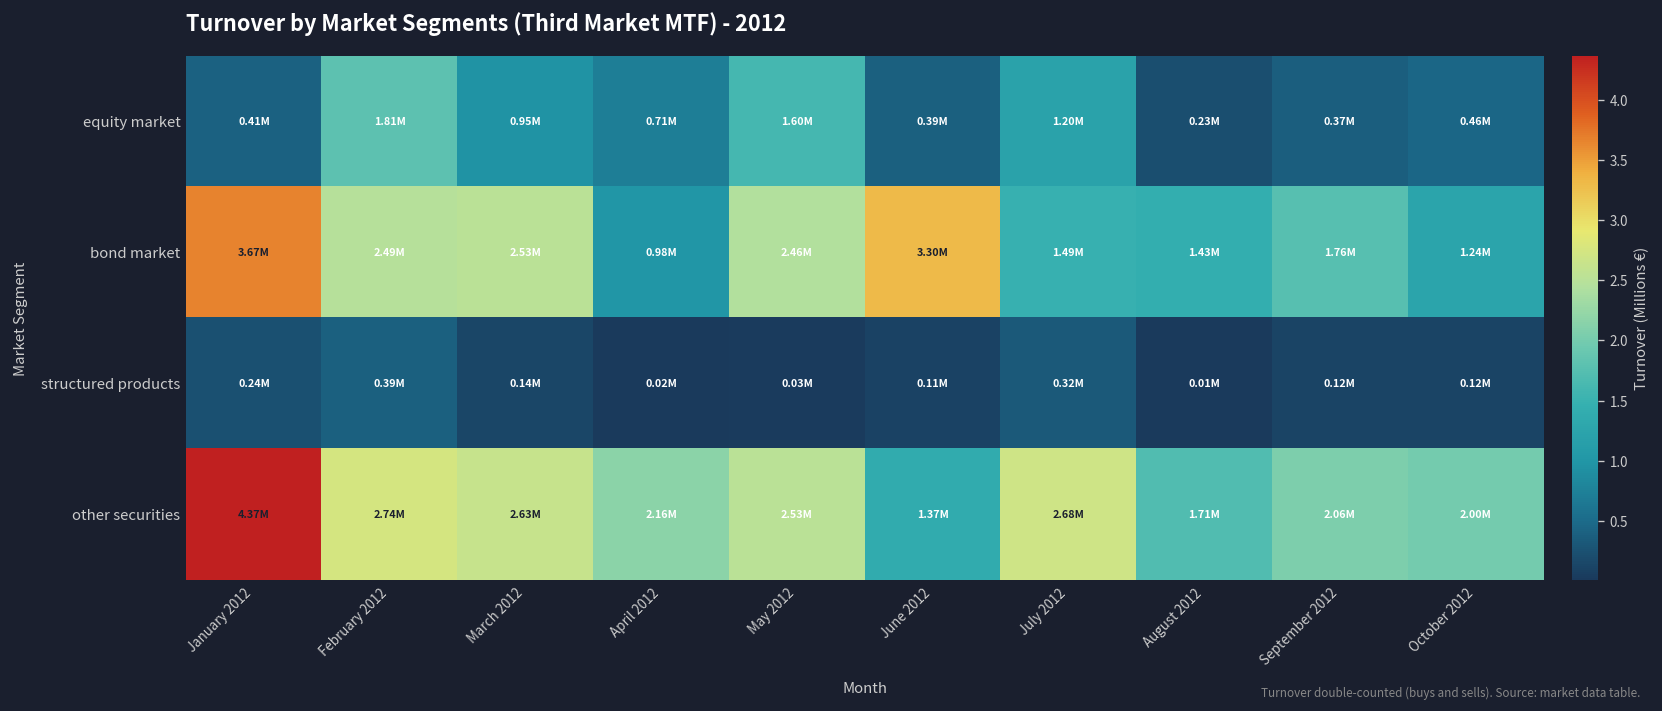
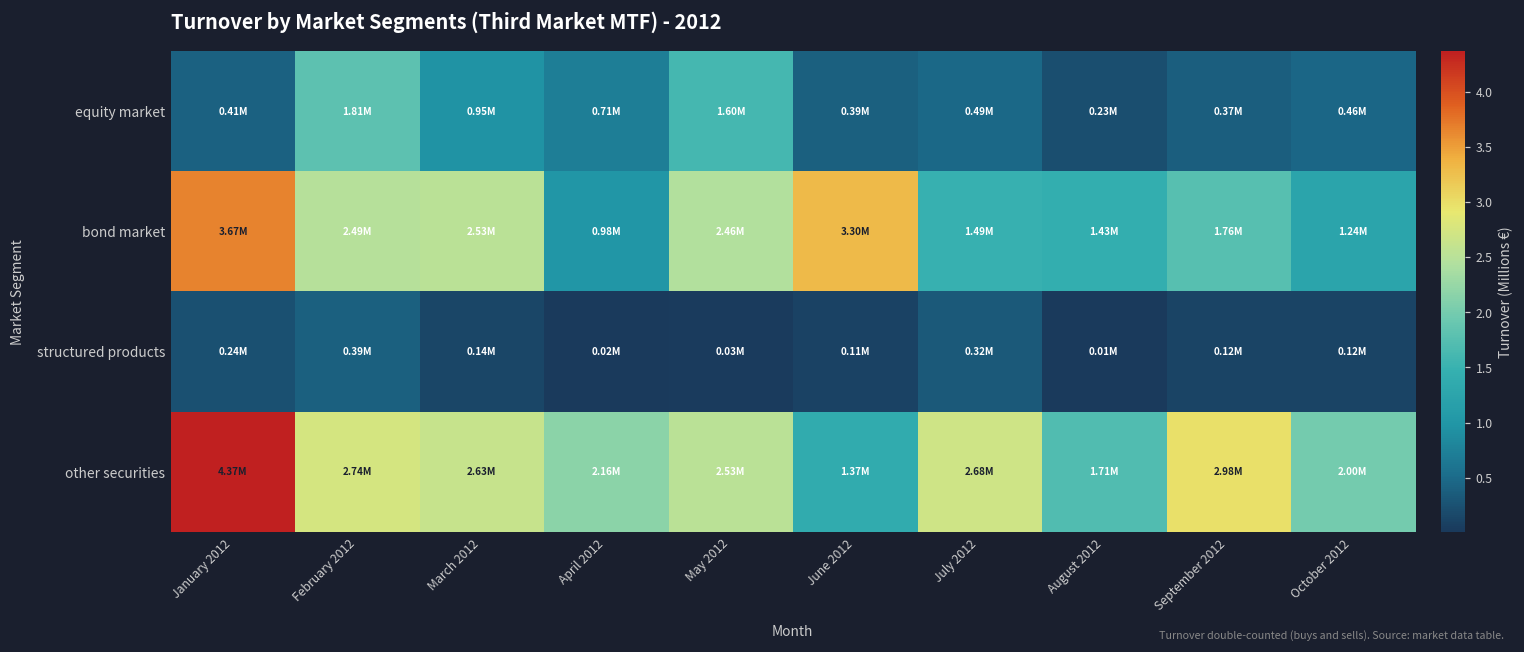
  {
    "equity market": {
      "January 2012": "0.41M",
      "February 2012": "1.81M",
      "March 2012": "0.95M",
      "April 2012": "0.71M",
      "May 2012": "1.60M",
      "June 2012": "0.39M",
-     "July 2012": "1.20M",
+     "July 2012": "0.49M",
      "August 2012": "0.23M",
      "September 2012": "0.37M",
      "October 2012": "0.46M"
    },
    "bond market": {
      "January 2012": "3.67M",
      "February 2012": "2.49M",
      "March 2012": "2.53M",
      "April 2012": "0.98M",
      "May 2012": "2.46M",
      "June 2012": "3.30M",
      "July 2012": "1.49M",
      "August 2012": "1.43M",
      "September 2012": "1.76M",
      "October 2012": "1.24M"
    },
    "structured products": {
      "January 2012": "0.24M",
      "February 2012": "0.39M",
      "March 2012": "0.14M",
      "April 2012": "0.02M",
      "May 2012": "0.03M",
      "June 2012": "0.11M",
      "July 2012": "0.32M",
      "August 2012": "0.01M",
      "September 2012": "0.12M",
      "October 2012": "0.12M"
    },
    "other securities": {
      "January 2012": "4.37M",
      "February 2012": "2.74M",
      "March 2012": "2.63M",
      "April 2012": "2.16M",
      "May 2012": "2.53M",
      "June 2012": "1.37M",
      "July 2012": "2.68M",
      "August 2012": "1.71M",
-     "September 2012": "2.06M",
+     "September 2012": "2.98M",
      "October 2012": "2.00M"
    }
  }
